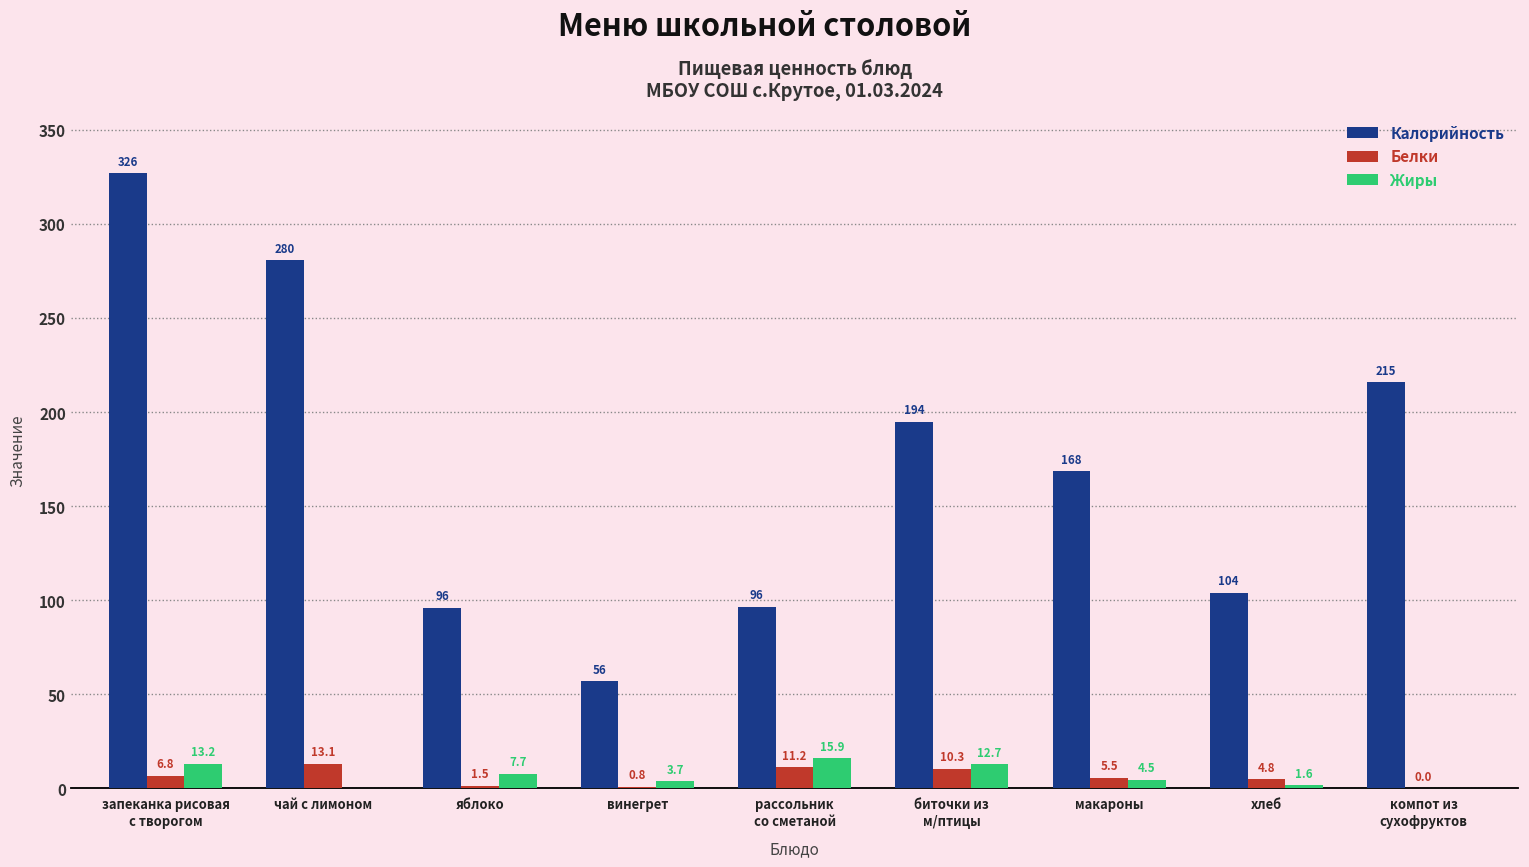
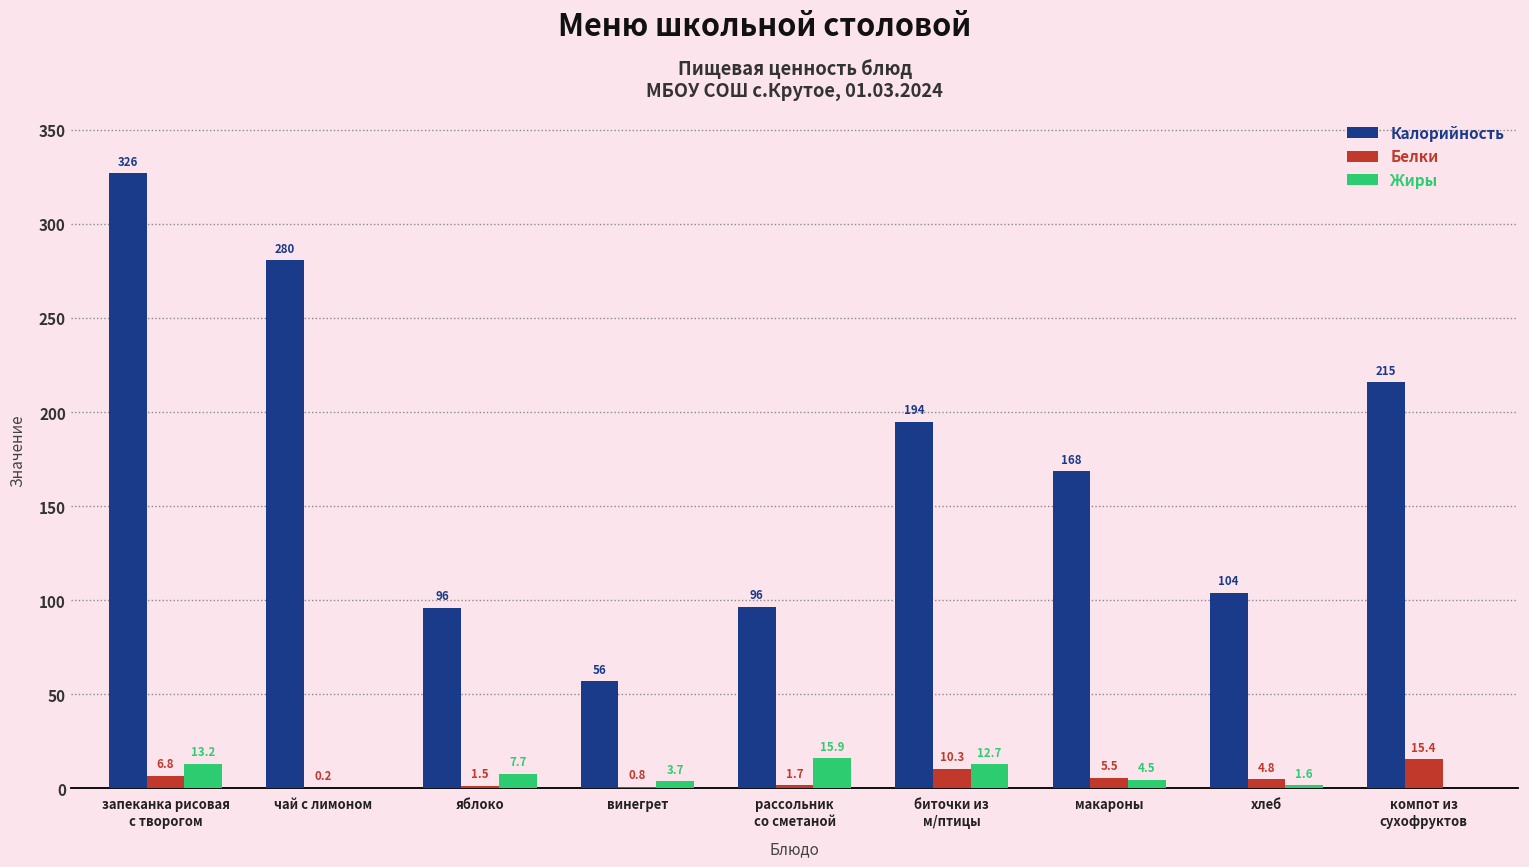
  {
    "Калорийность": {
      "яблоко": 96,
      "макароны": 168,
      "хлеб": 104
    },
    "Белки": {
      "запеканка рисовая с творогом": 6.8,
-     "чай с лимоном": 13.1,
+     "чай с лимоном": 0.2,
      "яблоко": 1.5,
      "винегрет": 0.8,
-     "рассольник со сметаной": 11.2,
+     "рассольник со сметаной": 1.7,
      "биточки из м/птицы": 10.3,
      "макароны": 5.5,
      "хлеб": 4.8,
-     "компот из сухофруктов": 0.0
+     "компот из сухофруктов": 15.4
    },
    "Жиры": {
      "запеканка рисовая с творогом": 13.2,
      "яблоко": 7.7,
      "винегрет": 3.7,
      "рассольник со сметаной": 15.9,
      "биточки из м/птицы": 12.7,
      "макароны": 4.5,
      "хлеб": 1.6
    }
  }
